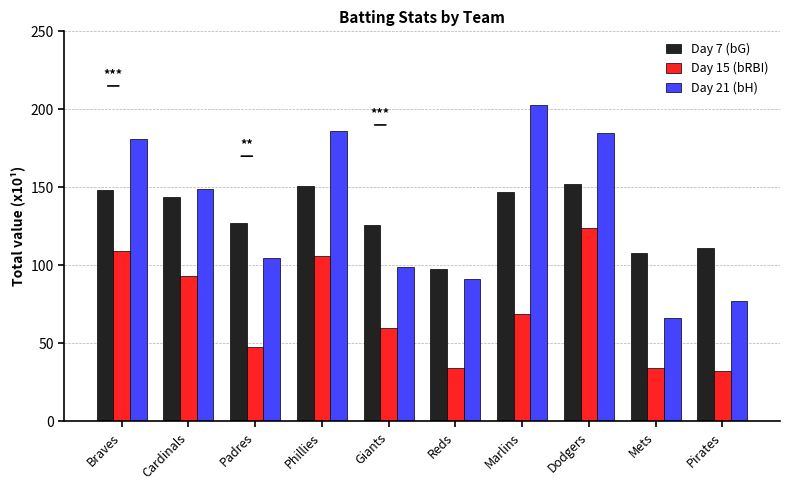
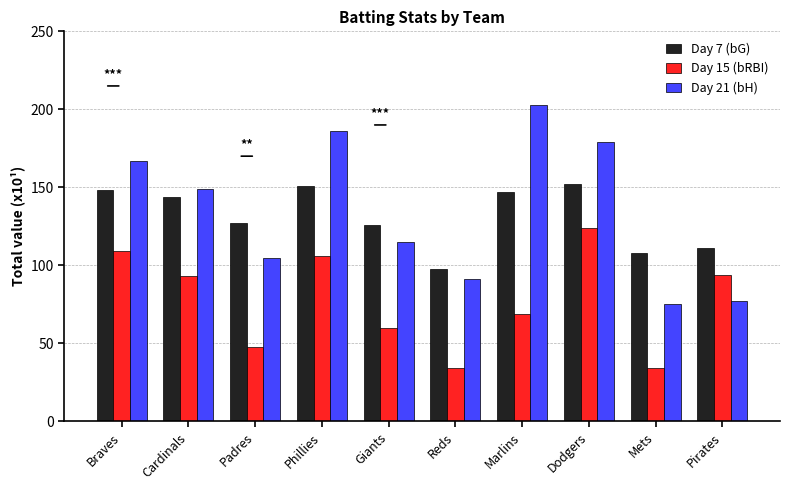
  {
    "Day 7 (bG)": {
      "Braves": 148,
      "Cardinals": 144,
      "Padres": 127,
      "Phillies": 151,
      "Giants": 126,
      "Reds": 98,
      "Marlins": 147,
      "Dodgers": 152,
      "Mets": 108,
      "Pirates": 111
    },
    "Day 15 (bRBI)": {
      "Braves": 109,
      "Cardinals": 93,
      "Padres": 48,
      "Phillies": 106,
      "Giants": 60,
      "Reds": 34,
      "Marlins": 69,
      "Dodgers": 124,
      "Mets": 34,
-     "Pirates": 32
+     "Pirates": 94
    },
    "Day 21 (bH)": {
-     "Braves": 181,
+     "Braves": 167,
      "Cardinals": 149,
      "Padres": 105,
      "Phillies": 186,
-     "Giants": 99,
+     "Giants": 115,
      "Reds": 91,
      "Marlins": 203,
-     "Dodgers": 185,
-     "Mets": 66,
+     "Dodgers": 179,
+     "Mets": 75,
      "Pirates": 77
    }
  }
